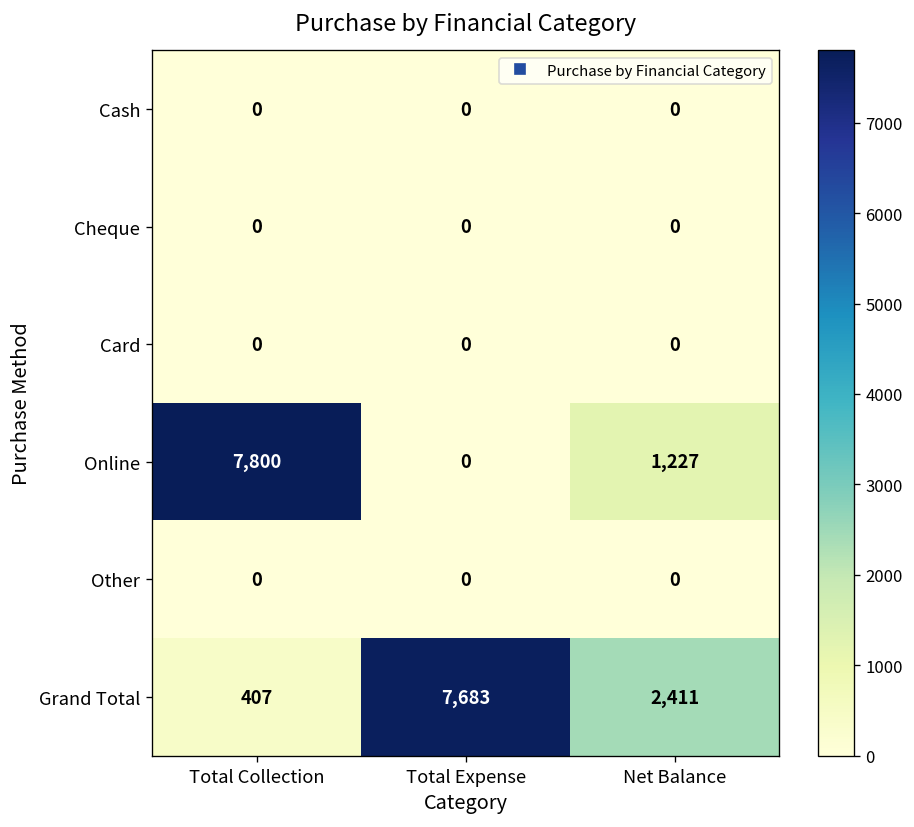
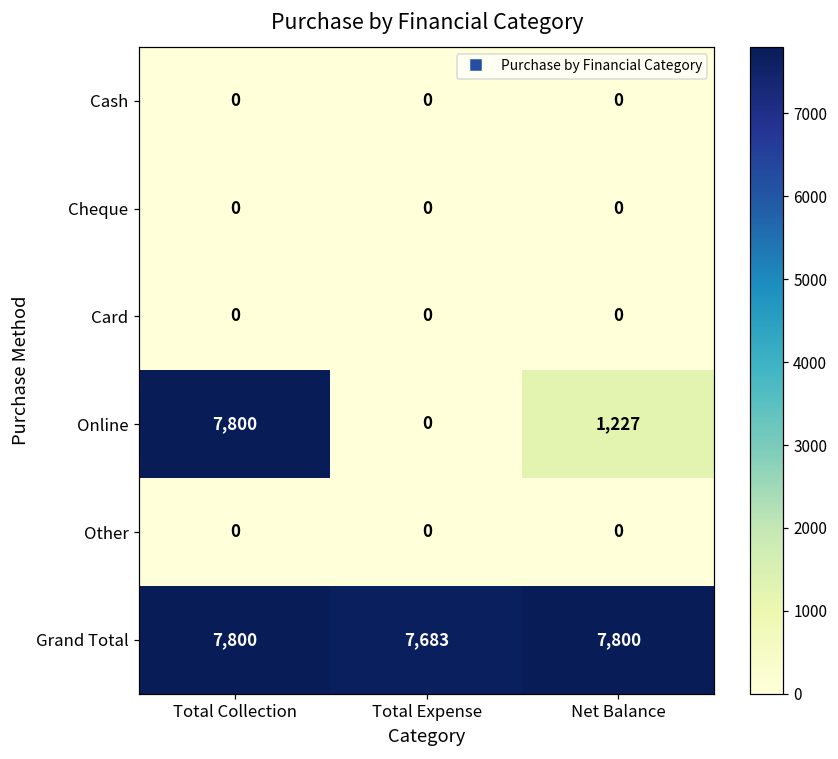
  {
    "Cash": {
      "Total Collection": "0",
      "Total Expense": "0",
      "Net Balance": "0"
    },
    "Cheque": {
      "Total Collection": "0",
      "Total Expense": "0",
      "Net Balance": "0"
    },
    "Card": {
      "Total Collection": "0",
      "Total Expense": "0",
      "Net Balance": "0"
    },
    "Online": {
      "Total Collection": "7,800",
      "Total Expense": "0",
      "Net Balance": "1,227"
    },
    "Other": {
      "Total Collection": "0",
      "Total Expense": "0",
      "Net Balance": "0"
    },
    "Grand Total": {
-     "Total Collection": "407",
+     "Total Collection": "7,800",
      "Total Expense": "7,683",
-     "Net Balance": "2,411"
+     "Net Balance": "7,800"
    }
  }
